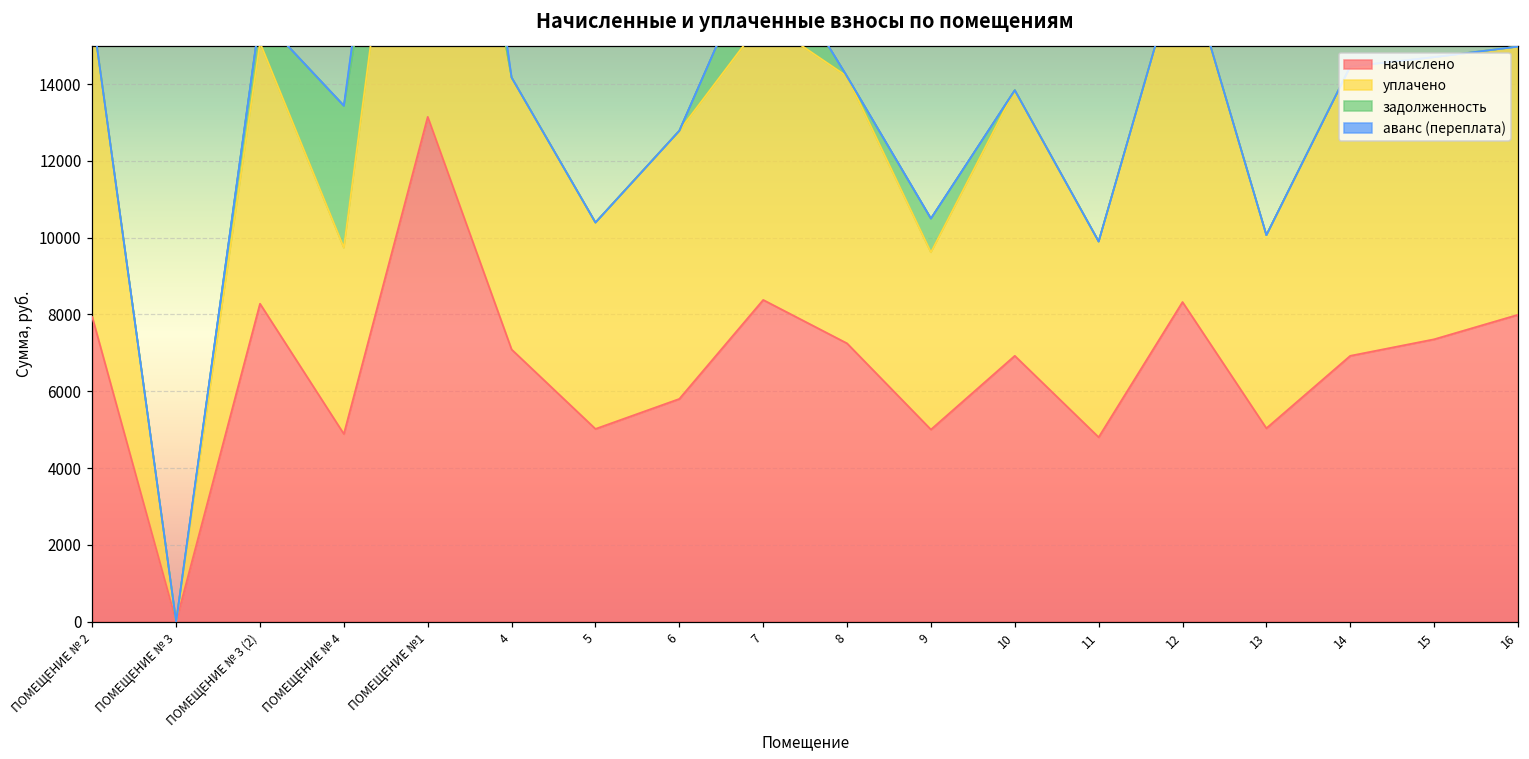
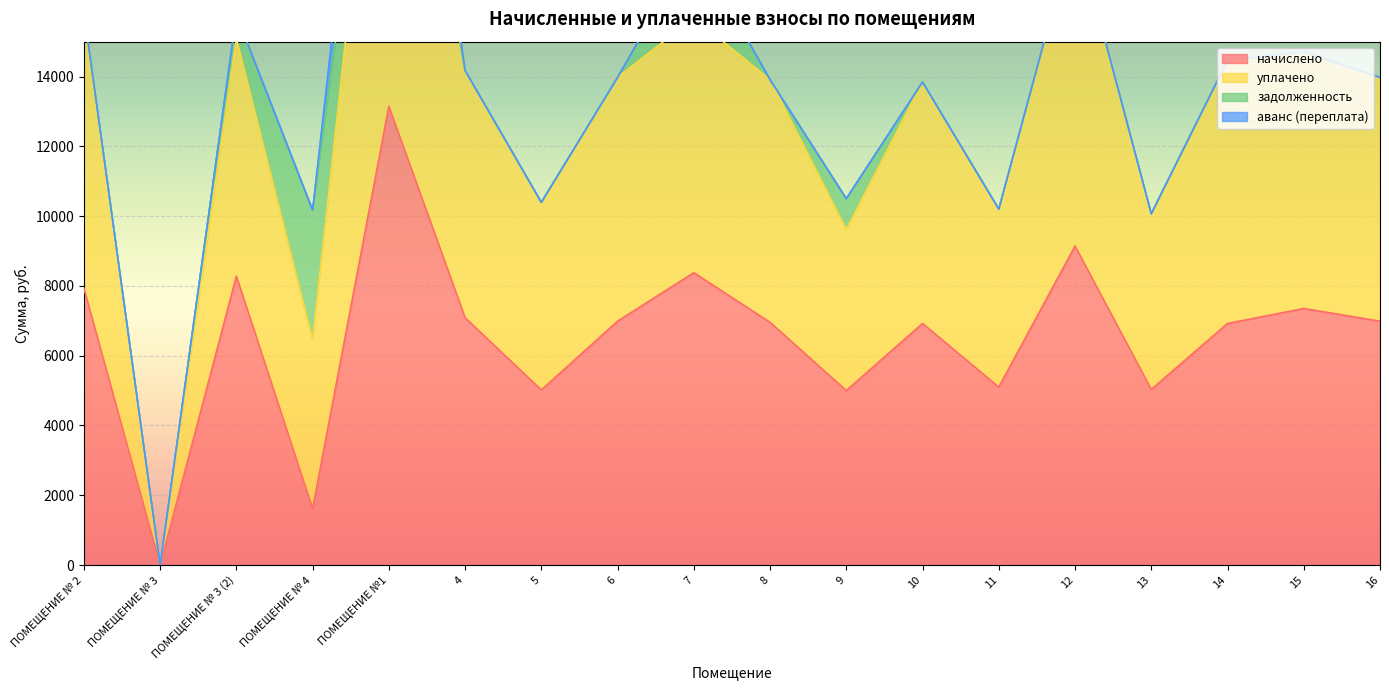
  {
    "начислено": {
      "ПОМЕЩЕНИЕ № 2": 7900,
      "ПОМЕЩЕНИЕ № 3 (2)": 8300,
-     "ПОМЕЩЕНИЕ № 4": 4900,
+     "ПОМЕЩЕНИЕ № 4": 1600,
      "ПОМЕЩЕНИЕ №1": 13100,
      "4": 7100,
      "5": 5000,
-     "6": 5800,
+     "6": 7000,
      "7": 8400,
-     "8": 7200,
+     "8": 7000,
      "9": 5000,
      "10": 6900,
-     "11": 4800,
-     "12": 8300,
+     "11": 5100,
+     "12": 9100,
      "13": 5000,
      "14": 6900,
      "15": 7400,
-     "16": 8000
+     "16": 7000
    },
    "уплачено": {
      "ПОМЕЩЕНИЕ № 4": 4900,
      "9": 4600
    }
  }
